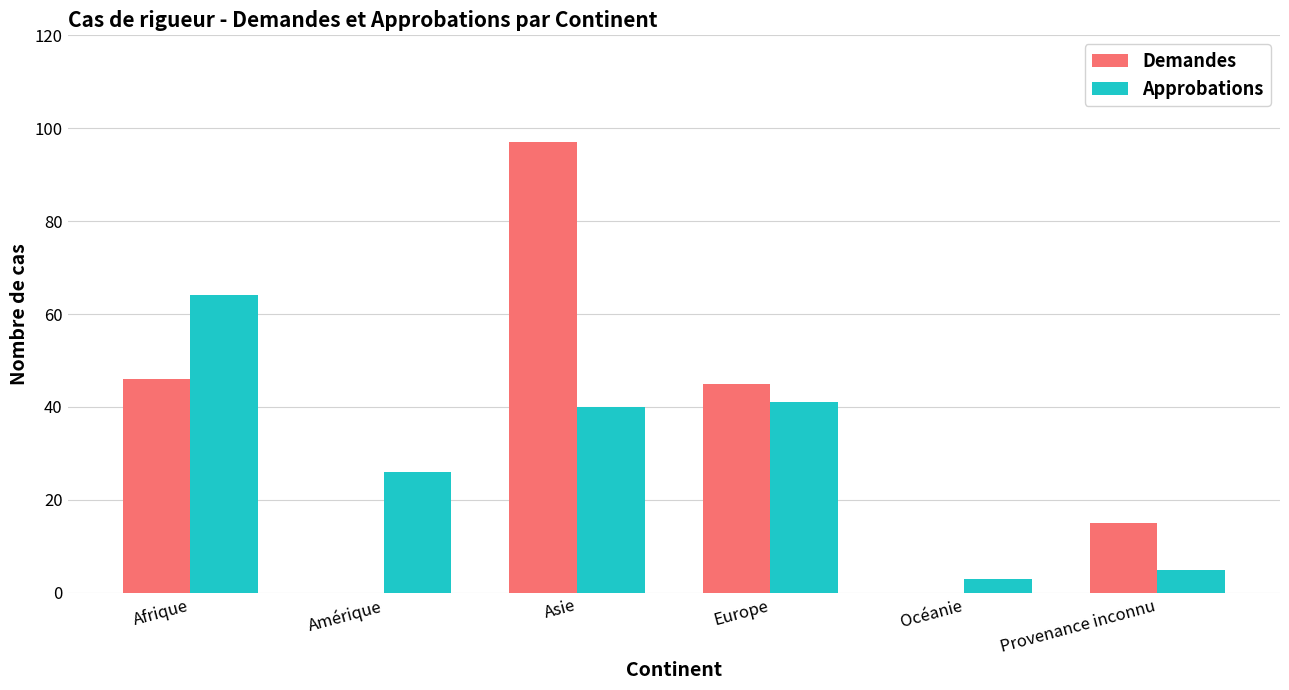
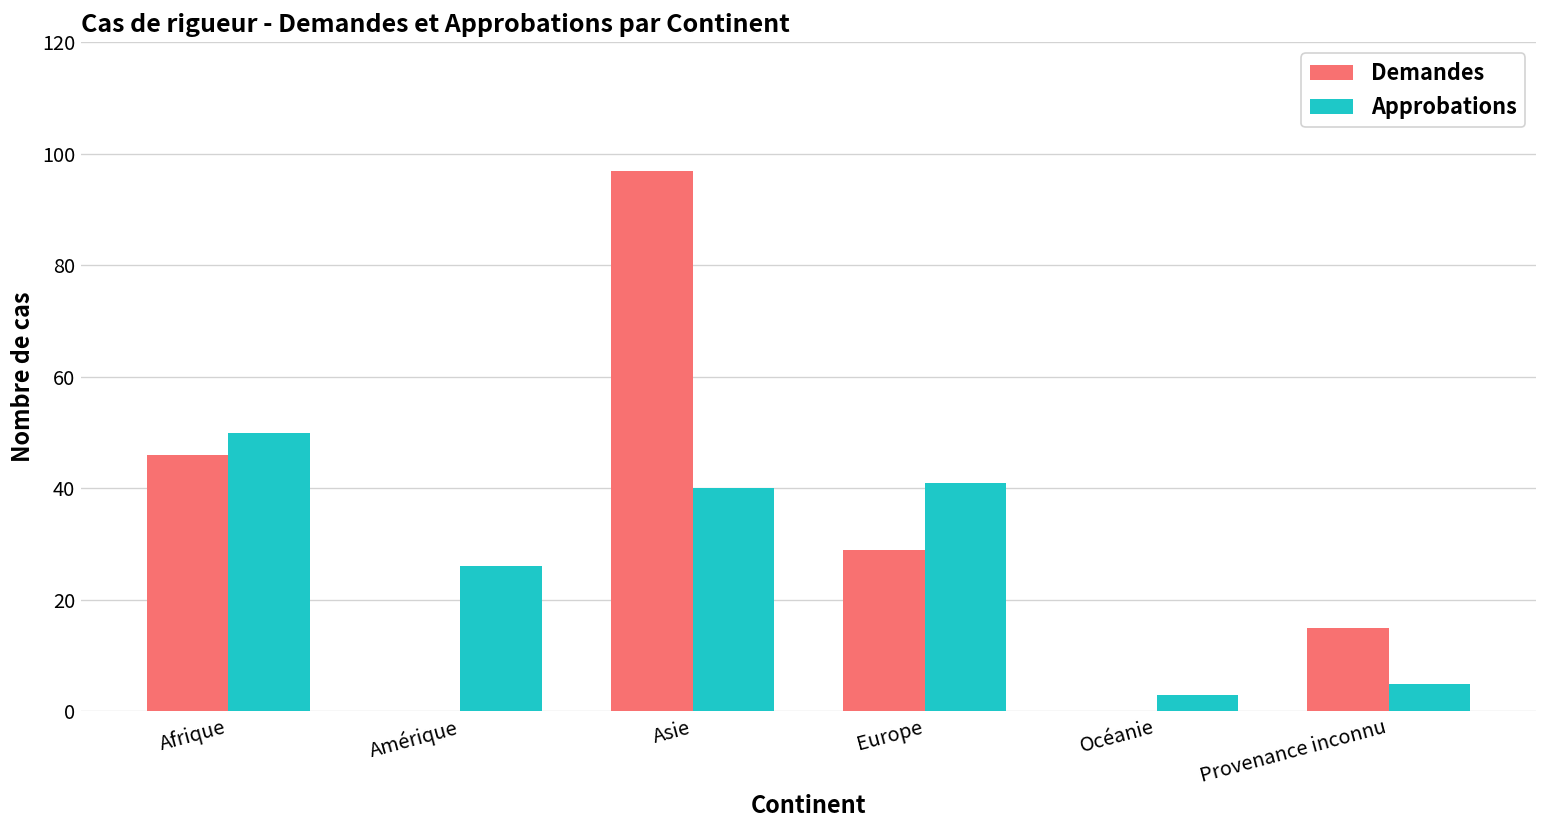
  {
    "Demandes": {
      "Afrique": 46,
      "Amérique": 0,
      "Asie": 97,
-     "Europe": 45,
+     "Europe": 29,
      "Océanie": 0,
      "Provenance inconnu": 15
    },
    "Approbations": {
-     "Afrique": 64,
+     "Afrique": 50,
      "Amérique": 26,
      "Asie": 40,
      "Europe": 41,
      "Océanie": 3,
      "Provenance inconnu": 5
    }
  }
